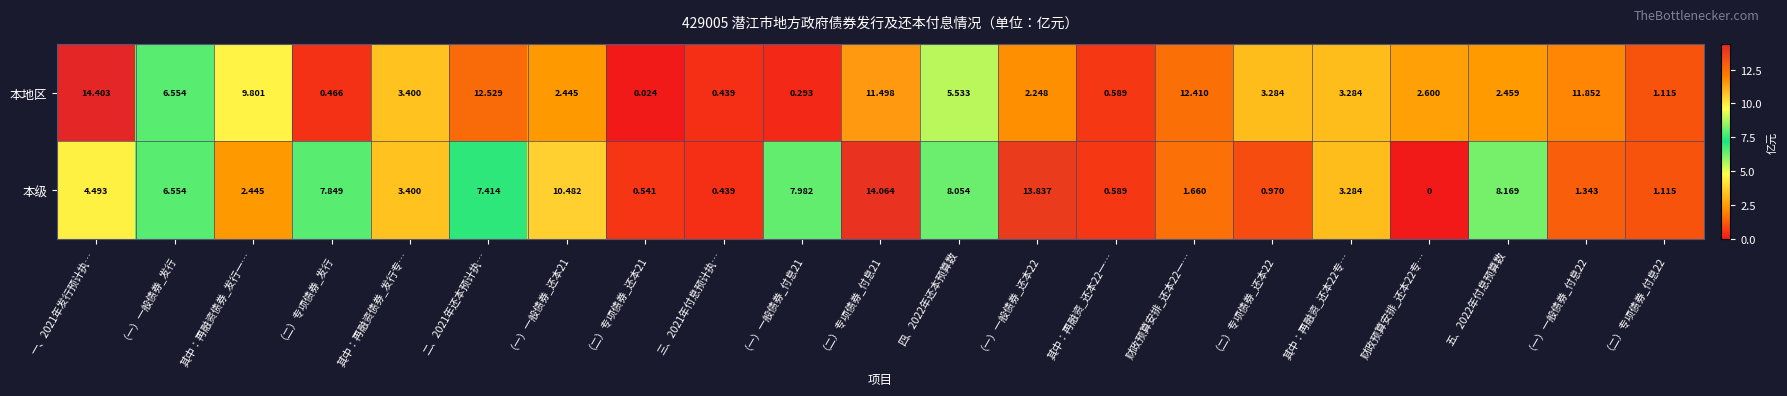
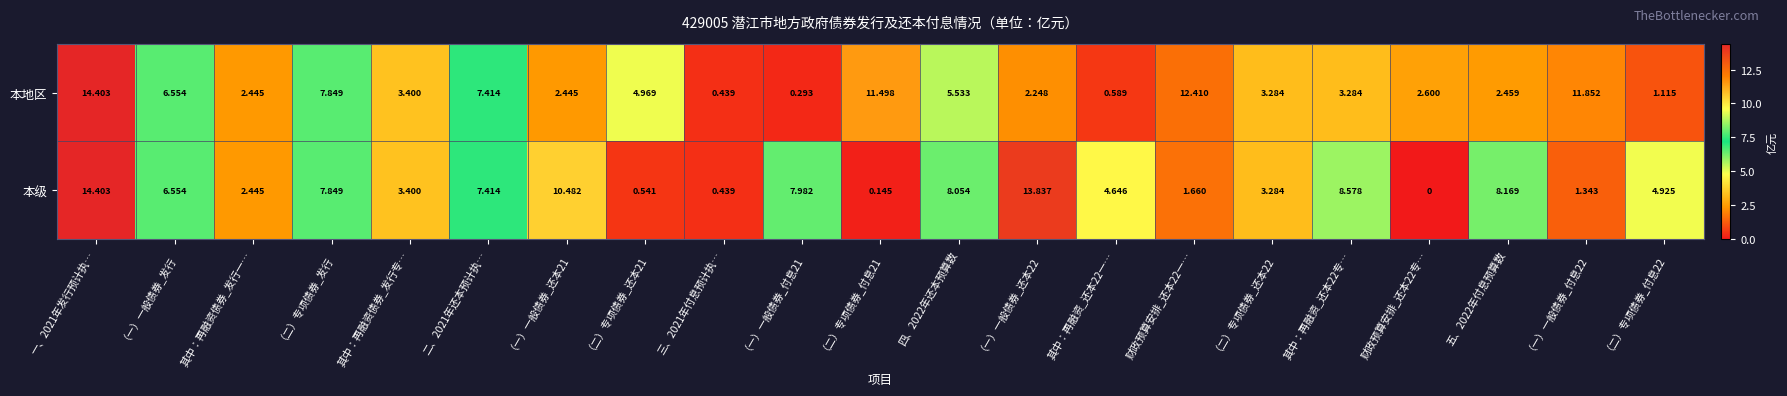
  {
    "本地区": {
      "一、2021年发行预计执…": 14.403,
      "（一）一般债券_发行": 6.554,
-     "其中：再融资债券_发行一…": 9.801,
-     "（二）专项债券_发行": 0.466,
+     "其中：再融资债券_发行一…": 2.445,
+     "（二）专项债券_发行": 7.849,
      "其中：再融资债券_发行专…": 3.400,
-     "二、2021年还本预计执…": 12.529,
+     "二、2021年还本预计执…": 7.414,
      "（一）一般债券_还本21": 2.445,
-     "（二）专项债券_还本21": 0.024,
+     "（二）专项债券_还本21": 4.969,
      "三、2021年付息预计执…": 0.439,
      "（一）一般债券_付息21": 0.293,
      "（二）专项债券_付息21": 11.498,
      "四、2022年还本预算数": 5.533,
      "（一）一般债券_还本22": 2.248,
      "其中：再融资_还本22一…": 0.589,
      "财政预算安排_还本22一…": 12.410,
      "（二）专项债券_还本22": 3.284,
      "其中：再融资_还本22专…": 3.284,
      "财政预算安排_还本22专…": 2.600,
      "五、2022年付息预算数": 2.459,
      "（一）一般债券_付息22": 11.852,
      "（二）专项债券_付息22": 1.115
    },
    "本级": {
-     "一、2021年发行预计执…": 4.493,
+     "一、2021年发行预计执…": 14.403,
      "（一）一般债券_发行": 6.554,
      "其中：再融资债券_发行一…": 2.445,
      "（二）专项债券_发行": 7.849,
      "其中：再融资债券_发行专…": 3.400,
      "二、2021年还本预计执…": 7.414,
      "（一）一般债券_还本21": 10.482,
      "（二）专项债券_还本21": 0.541,
      "三、2021年付息预计执…": 0.439,
      "（一）一般债券_付息21": 7.982,
-     "（二）专项债券_付息21": 14.064,
+     "（二）专项债券_付息21": 0.145,
      "四、2022年还本预算数": 8.054,
      "（一）一般债券_还本22": 13.837,
-     "其中：再融资_还本22一…": 0.589,
+     "其中：再融资_还本22一…": 4.646,
      "财政预算安排_还本22一…": 1.660,
-     "（二）专项债券_还本22": 0.970,
-     "其中：再融资_还本22专…": 3.284,
+     "（二）专项债券_还本22": 3.284,
+     "其中：再融资_还本22专…": 8.578,
      "财政预算安排_还本22专…": 0,
      "五、2022年付息预算数": 8.169,
      "（一）一般债券_付息22": 1.343,
-     "（二）专项债券_付息22": 1.115
+     "（二）专项债券_付息22": 4.925
    }
  }
